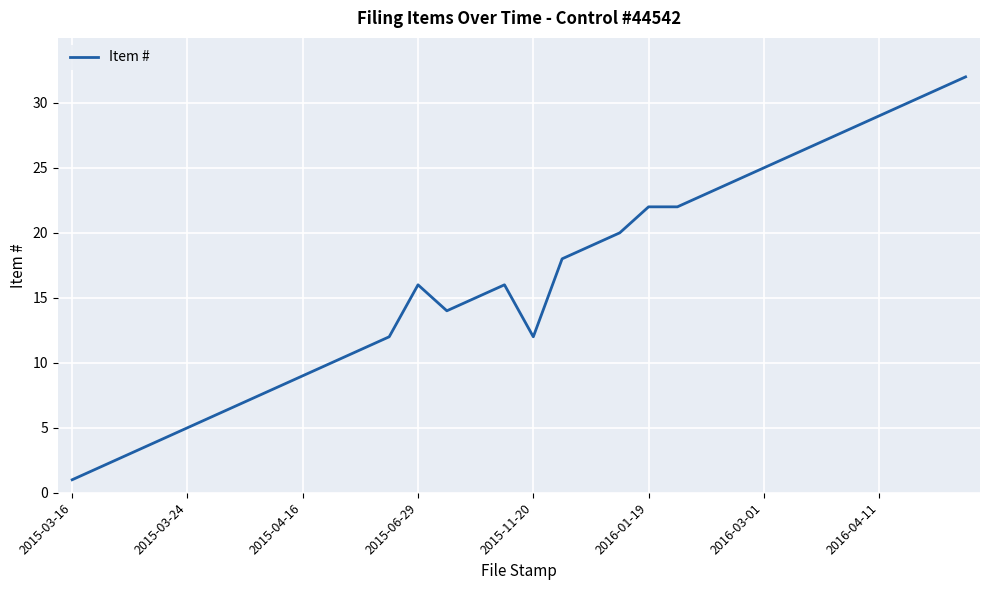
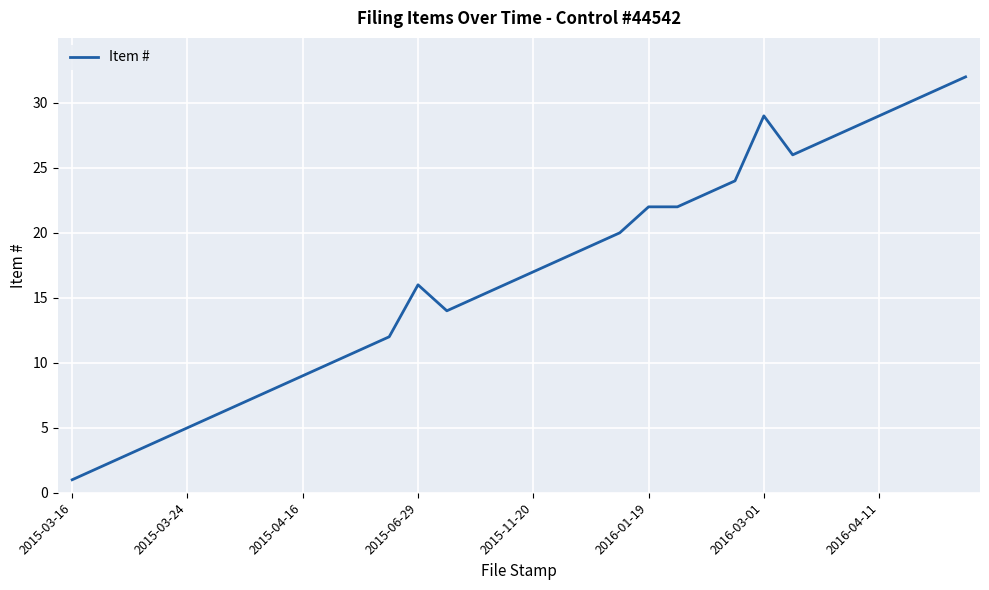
  {
    "2015-03-16": 1,
    "2015-04-16": 9,
    "2015-06-29": 16,
-   "2015-11-20": 12,
+   "2015-11-20": 17,
    "2016-01-19": 22,
-   "2016-03-01": 25
+   "2016-03-01": 29
  }
